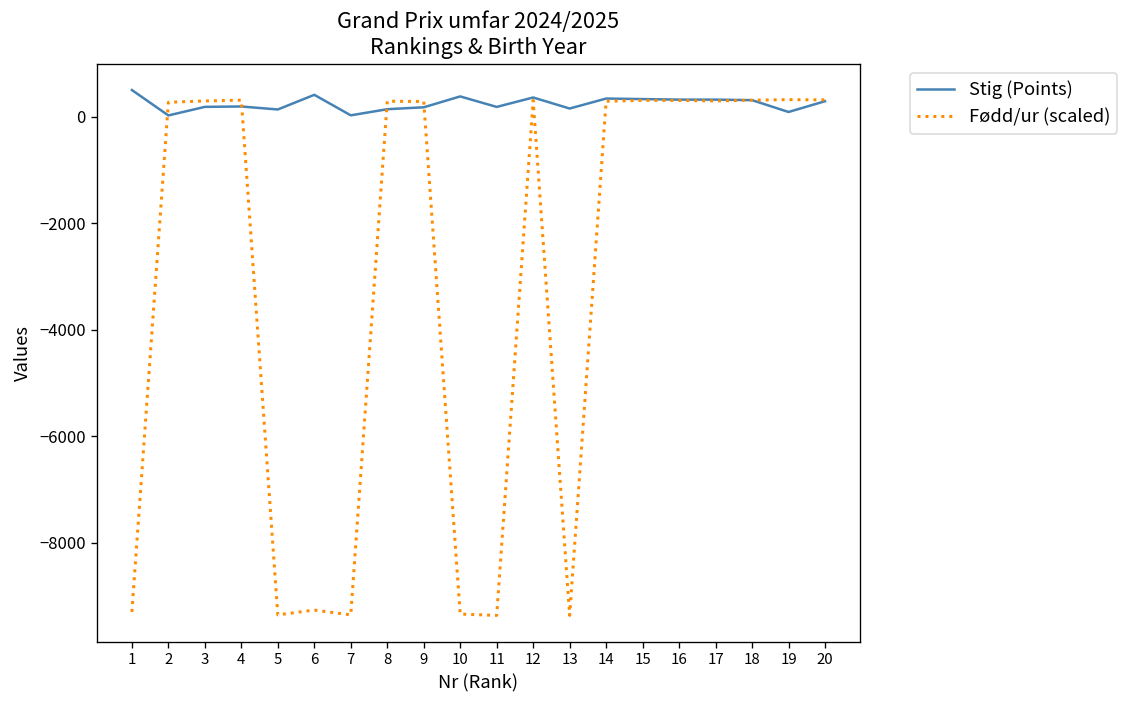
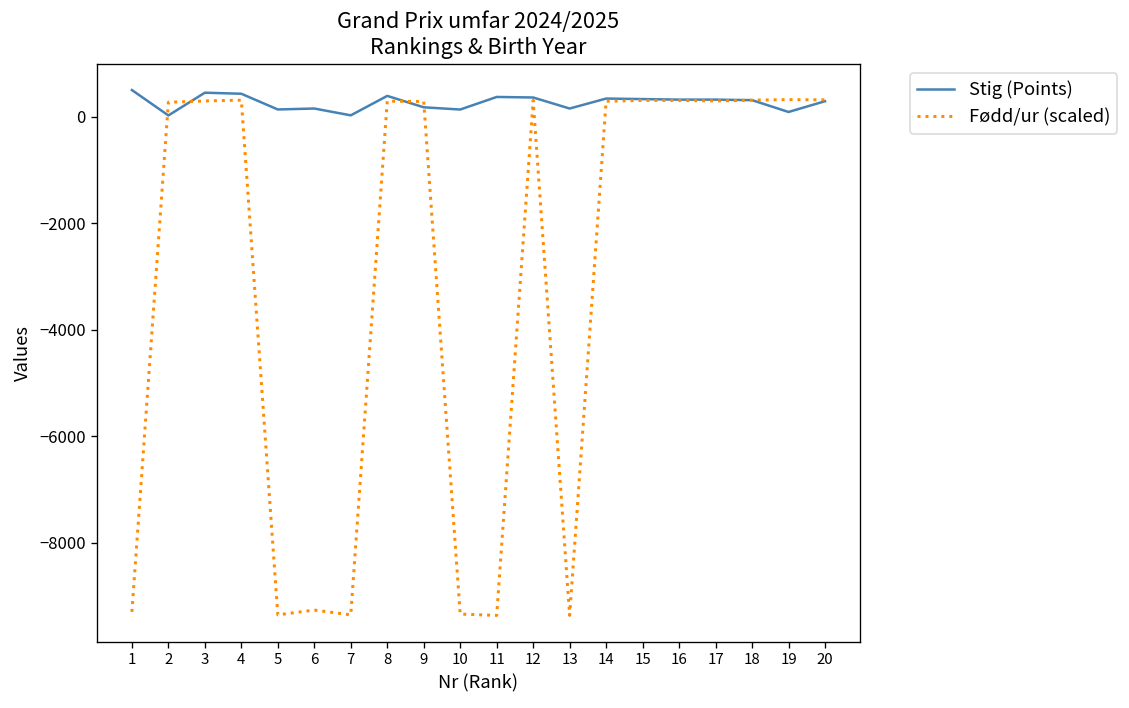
  {
    "Stig (Points)": {
      "1": 500,
      "2": 0,
-     "3": 200,
-     "4": 200,
+     "3": 500,
+     "4": 400,
      "5": 100,
-     "6": 400,
+     "6": 200,
      "7": 0,
-     "8": 100,
+     "8": 400,
      "9": 200,
-     "10": 400,
-     "11": 200,
+     "10": 100,
+     "11": 400,
      "13": 200,
      "19": 100
    },
    "Fødd/ur (scaled)": {
      "1": -9300,
      "2": 300,
      "3": 300,
      "4": 300,
      "5": -9400,
      "6": -9300,
      "7": -9400,
      "8": 300,
      "9": 300,
      "10": -9300,
      "11": -9400,
      "13": -9400,
      "19": 300
    }
  }
